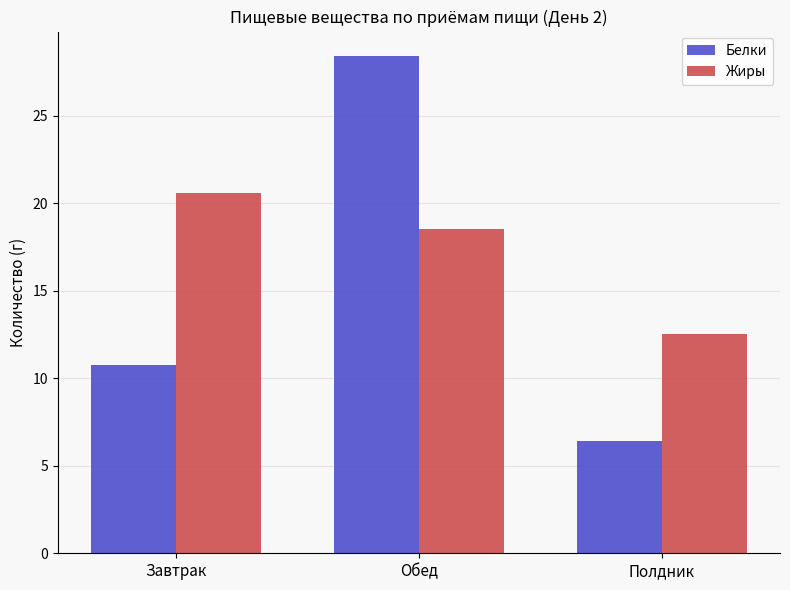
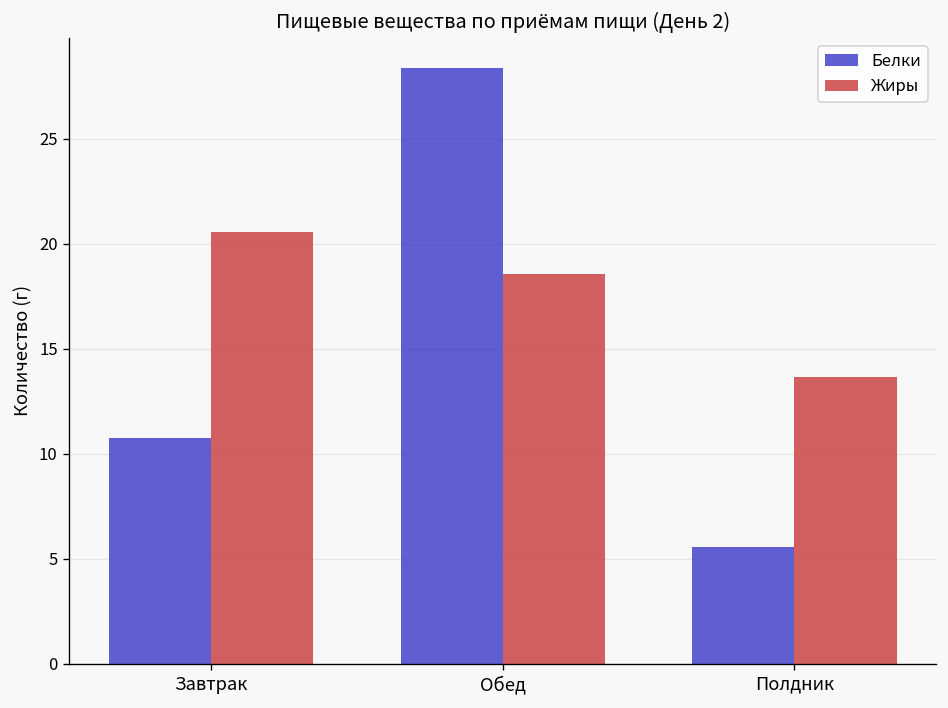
  {
    "Белки": {
      "Завтрак": 10.8,
      "Обед": 28.4,
-     "Полдник": 6.4
+     "Полдник": 5.6
    },
    "Жиры": {
      "Завтрак": 20.6,
      "Обед": 18.6,
-     "Полдник": 12.5
+     "Полдник": 13.7
    }
  }
